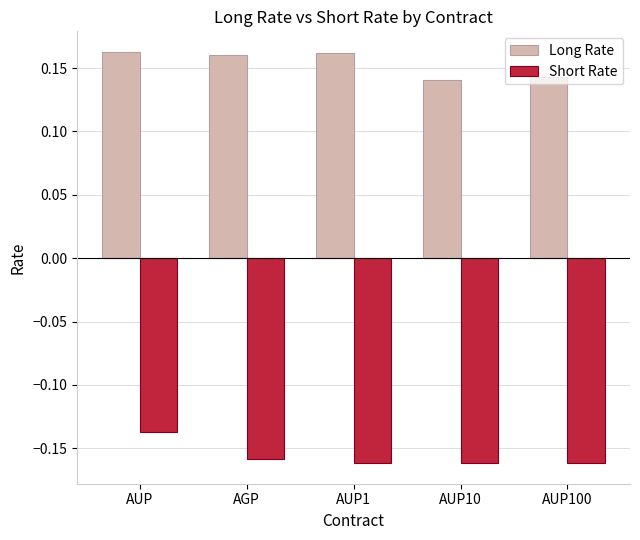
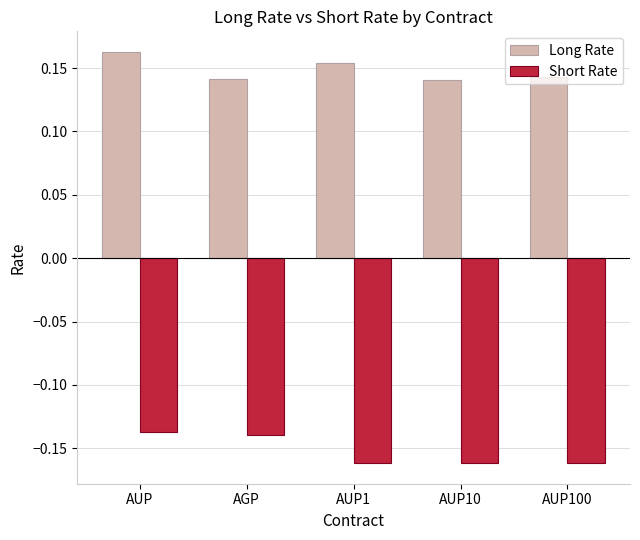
  {
    "Long Rate": {
      "AUP": 0.163,
-     "AGP": 0.160,
-     "AUP1": 0.162,
+     "AGP": 0.141,
+     "AUP1": 0.154,
      "AUP10": 0.141
    },
    "Short Rate": {
      "AUP": -0.137,
-     "AGP": -0.158,
+     "AGP": -0.139,
      "AUP1": -0.162,
      "AUP10": -0.162,
      "AUP100": -0.162
    }
  }
